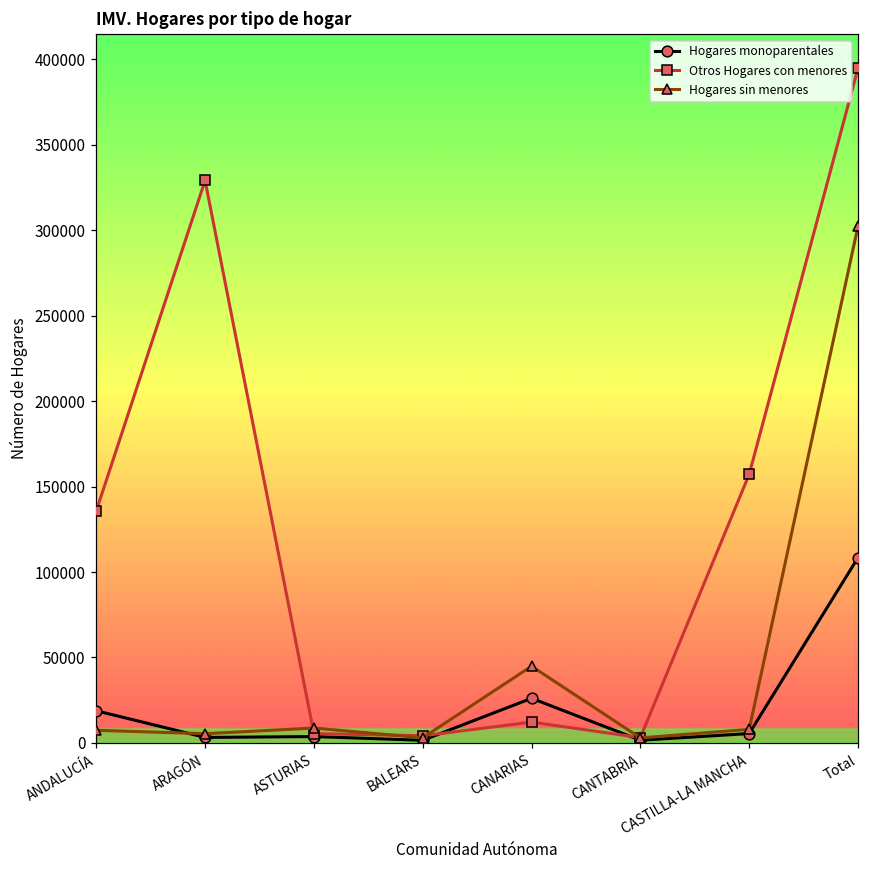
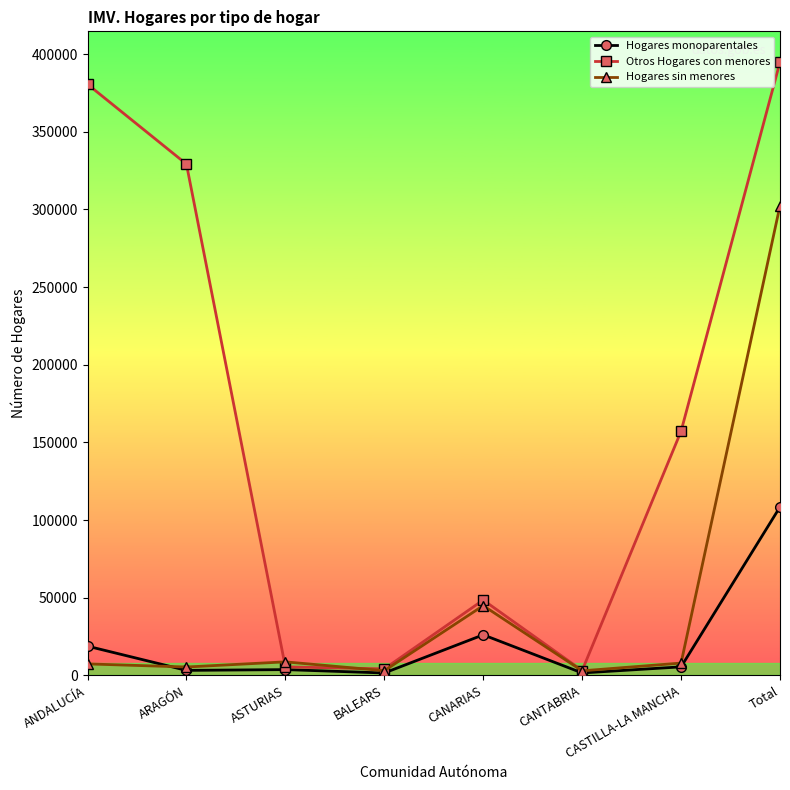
  {
    "Hogares monoparentales": {
      "ANDALUCÍA": 19000,
      "CANARIAS": 26000,
      "Total": 108000
    },
    "Otros Hogares con menores": {
-     "ANDALUCÍA": 136000,
+     "ANDALUCÍA": 381000,
      "ARAGÓN": 329000,
-     "CANARIAS": 12000,
+     "CANARIAS": 48000,
      "CASTILLA-LA MANCHA": 157000,
      "Total": 395000
    },
    "Hogares sin menores": {
      "ASTURIAS": 9000,
      "CANARIAS": 45000,
      "Total": 302000
    }
  }
